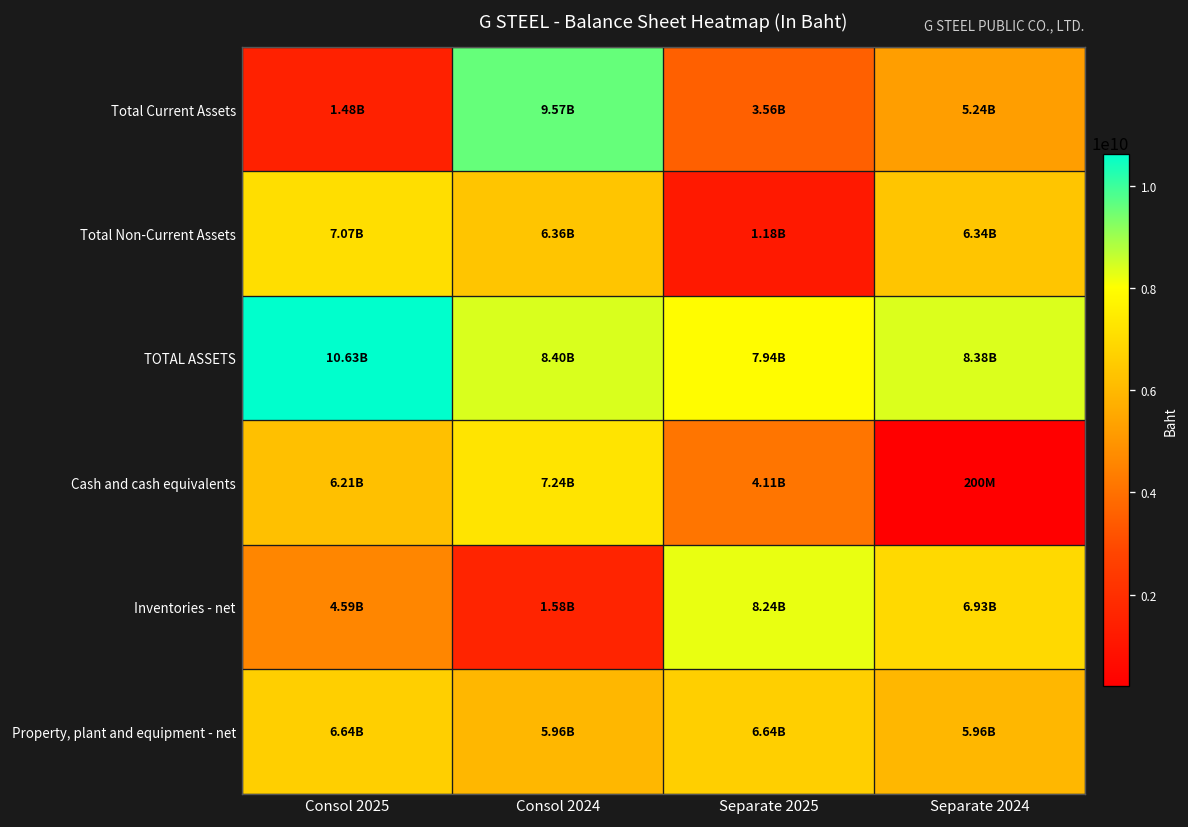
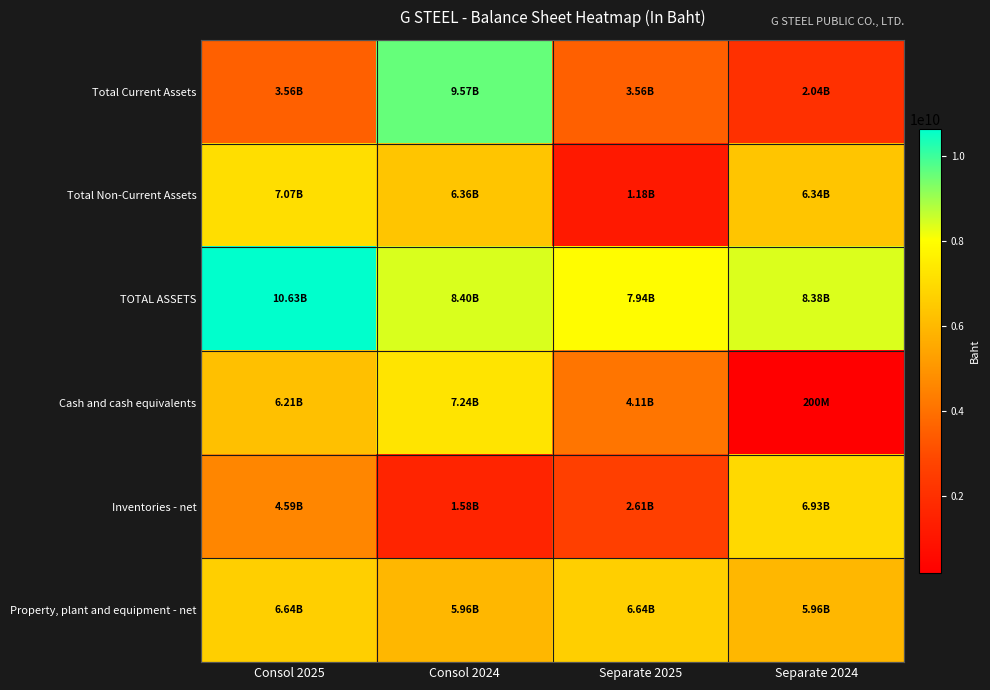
  {
    "Total Current Assets": {
-     "Consol 2025": "1.48B",
+     "Consol 2025": "3.56B",
      "Consol 2024": "9.57B",
      "Separate 2025": "3.56B",
-     "Separate 2024": "5.24B"
+     "Separate 2024": "2.04B"
    },
    "Total Non-Current Assets": {
      "Consol 2025": "7.07B",
      "Consol 2024": "6.36B",
      "Separate 2025": "1.18B",
      "Separate 2024": "6.34B"
    },
    "TOTAL ASSETS": {
      "Consol 2025": "10.63B",
      "Consol 2024": "8.40B",
      "Separate 2025": "7.94B",
      "Separate 2024": "8.38B"
    },
    "Cash and cash equivalents": {
      "Consol 2025": "6.21B",
      "Consol 2024": "7.24B",
      "Separate 2025": "4.11B",
      "Separate 2024": "200M"
    },
    "Inventories - net": {
      "Consol 2025": "4.59B",
      "Consol 2024": "1.58B",
-     "Separate 2025": "8.24B",
+     "Separate 2025": "2.61B",
      "Separate 2024": "6.93B"
    },
    "Property, plant and equipment - net": {
      "Consol 2025": "6.64B",
      "Consol 2024": "5.96B",
      "Separate 2025": "6.64B",
      "Separate 2024": "5.96B"
    }
  }
